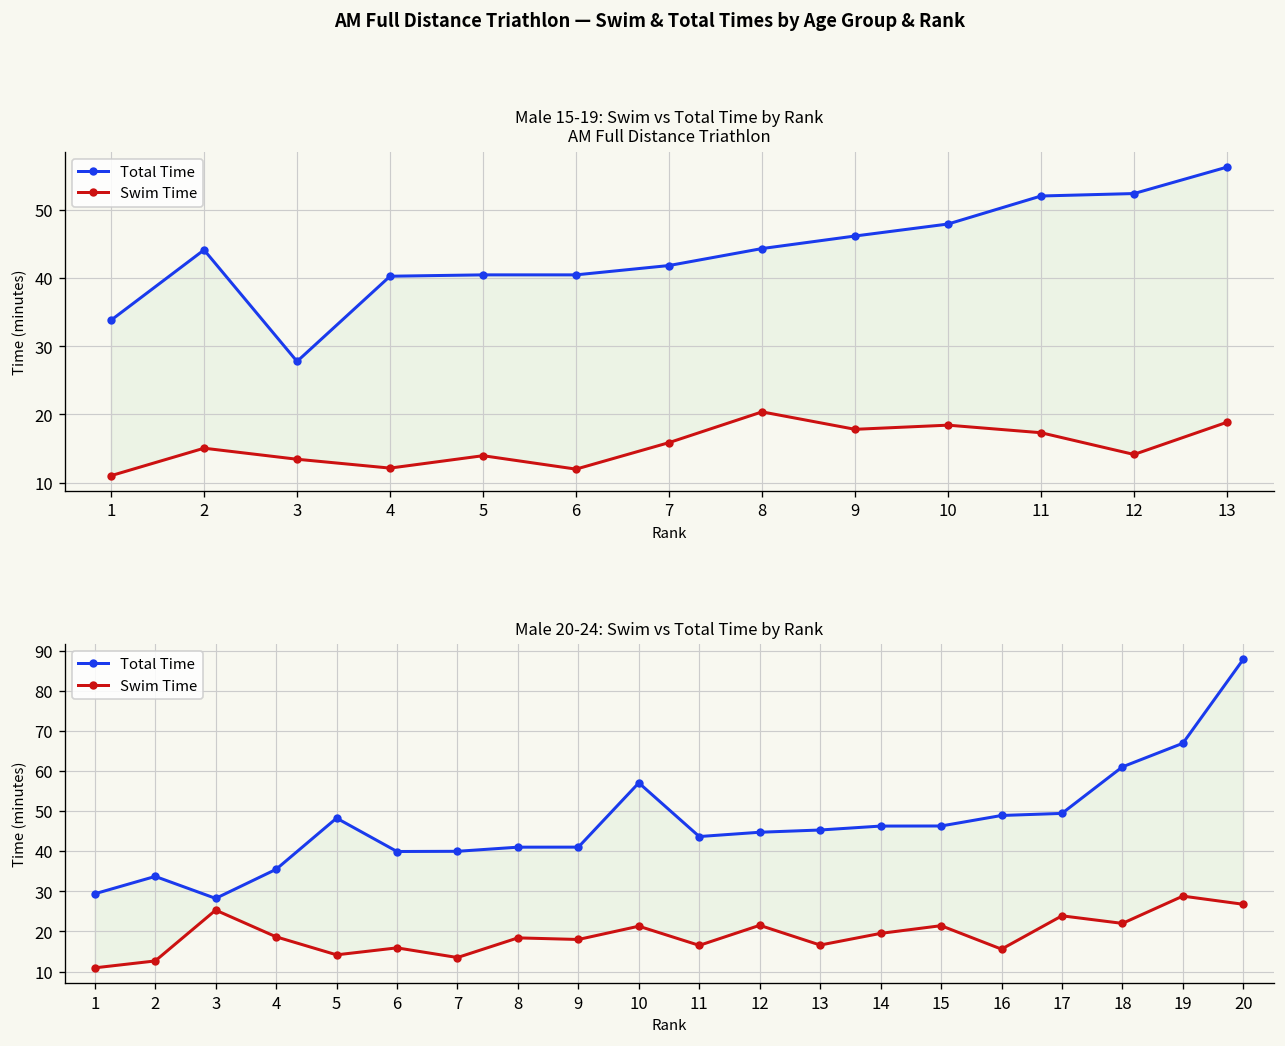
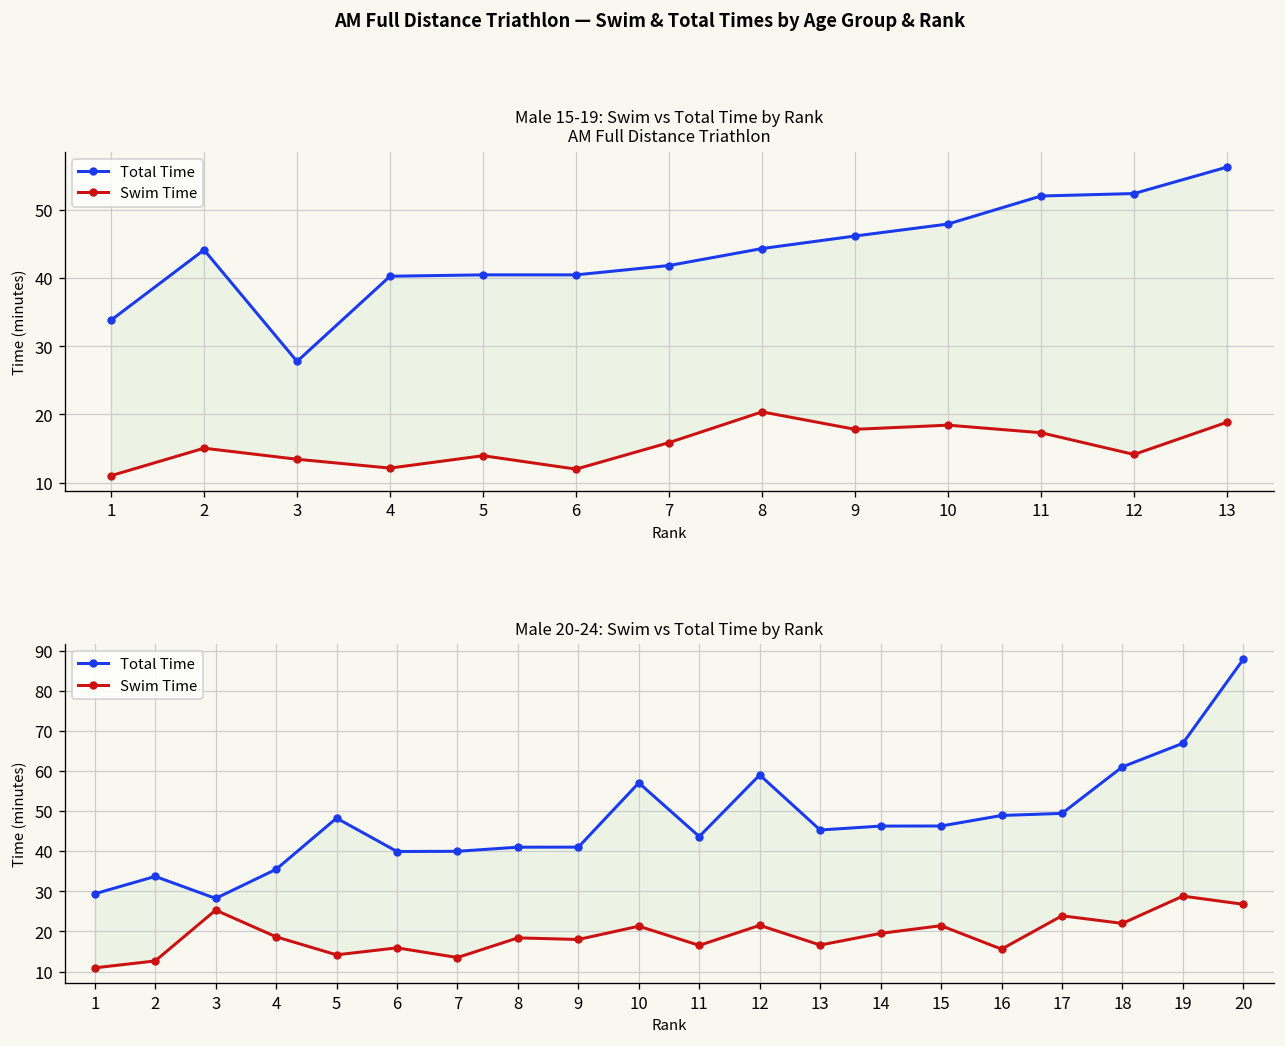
  {
    "Male 15-19: Swim vs Total Time by Rank AM Full Distance Triathlon": {
      "Total Time": {
        "1": 34,
        "2": 44,
        "3": 28,
        "4": 40,
        "5": 40,
        "6": 40,
        "7": 42,
        "8": 44,
        "9": 46,
        "10": 48,
        "11": 52,
        "12": 52,
        "13": 56
      },
      "Swim Time": {
        "1": 11,
        "2": 15,
        "3": 13,
        "4": 12,
        "5": 14,
        "6": 12,
        "7": 16,
        "8": 20,
        "9": 18,
        "10": 18,
        "11": 17,
        "12": 14,
        "13": 19
      }
    },
    "Male 20-24: Swim vs Total Time by Rank": {
      "Total Time": {
        "1": 29,
        "2": 34,
        "3": 28,
        "4": 36,
        "5": 48,
        "6": 40,
        "7": 40,
        "8": 41,
        "9": 41,
        "10": 57,
        "11": 44,
-       "12": 45,
+       "12": 59,
        "13": 45,
        "14": 46,
        "15": 46,
        "16": 49,
        "17": 49,
        "18": 61,
        "19": 67,
        "20": 88
      },
      "Swim Time": {
        "1": 11,
        "2": 13,
        "3": 25,
        "4": 19,
        "5": 14,
        "6": 16,
        "7": 14,
        "8": 18,
        "9": 18,
        "10": 21,
        "11": 17,
        "12": 22,
        "13": 17,
        "14": 20,
        "15": 21,
        "16": 16,
        "17": 24,
        "18": 22,
        "19": 29,
        "20": 27
      }
    }
  }
